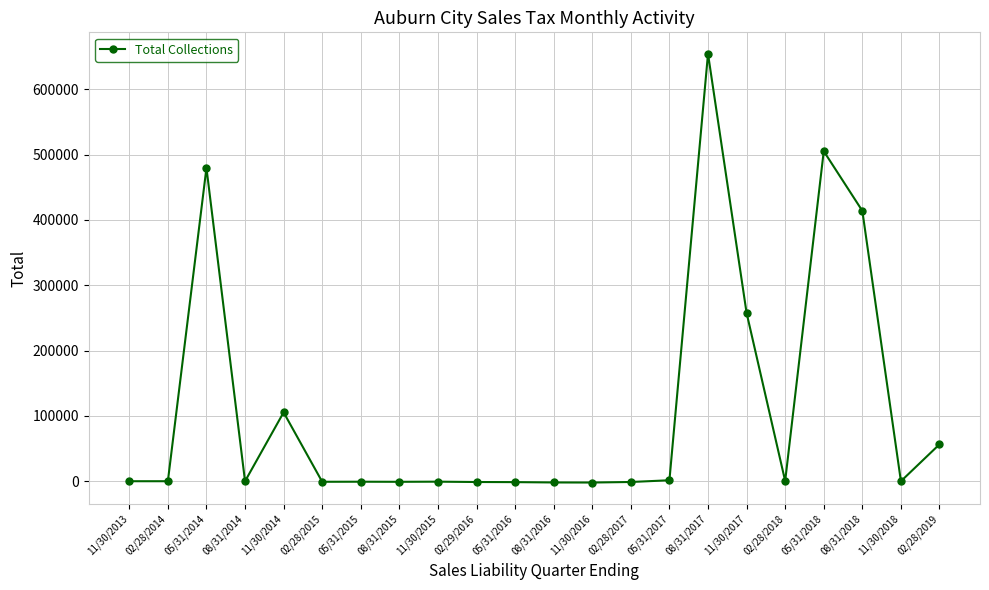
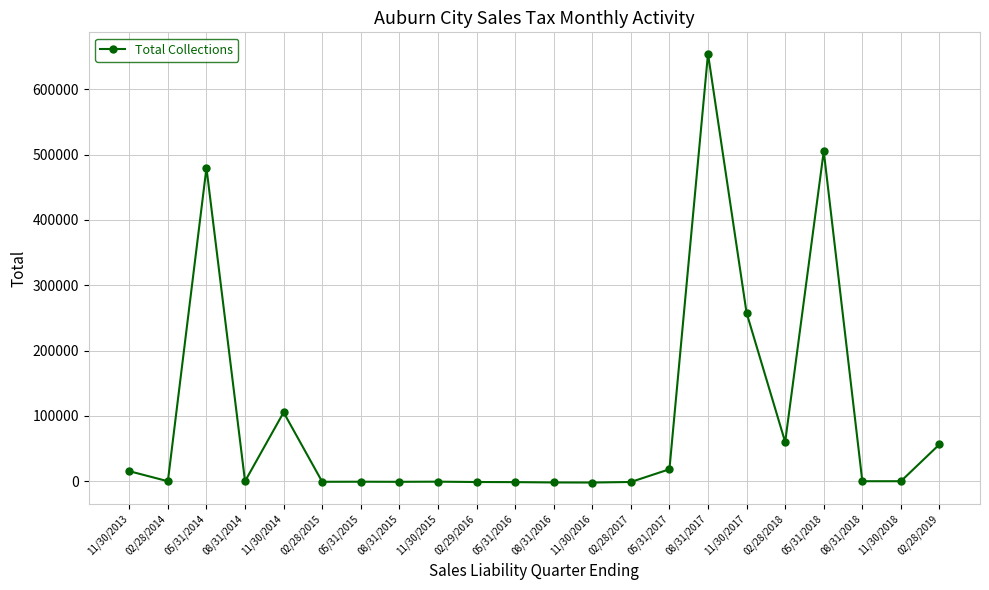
  {
-   "11/30/2013": 0,
+   "11/30/2013": 20000,
    "02/28/2014": 0,
    "05/31/2014": 480000,
    "08/31/2014": 0,
    "11/30/2014": 110000,
    "02/28/2015": 0,
    "05/31/2015": 0,
    "08/31/2015": 0,
    "11/30/2015": 0,
    "02/29/2016": 0,
    "05/31/2016": 0,
    "08/31/2016": 0,
    "11/30/2016": 0,
    "02/28/2017": 0,
-   "05/31/2017": 0,
+   "05/31/2017": 20000,
    "08/31/2017": 650000,
    "11/30/2017": 260000,
-   "02/28/2018": 0,
+   "02/28/2018": 60000,
    "05/31/2018": 510000,
-   "08/31/2018": 410000,
+   "08/31/2018": 0,
    "11/30/2018": 0,
    "02/28/2019": 60000
  }
